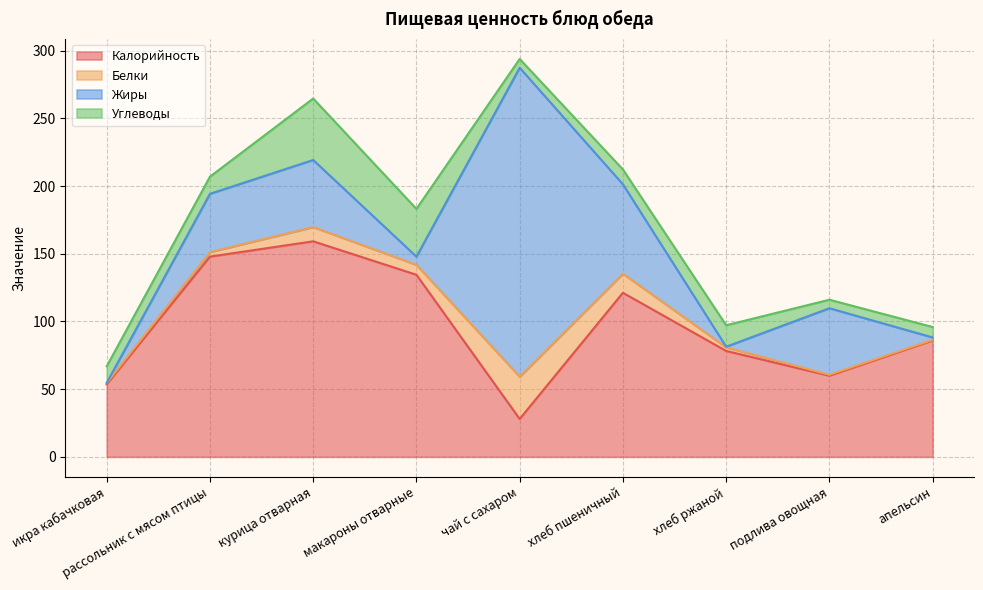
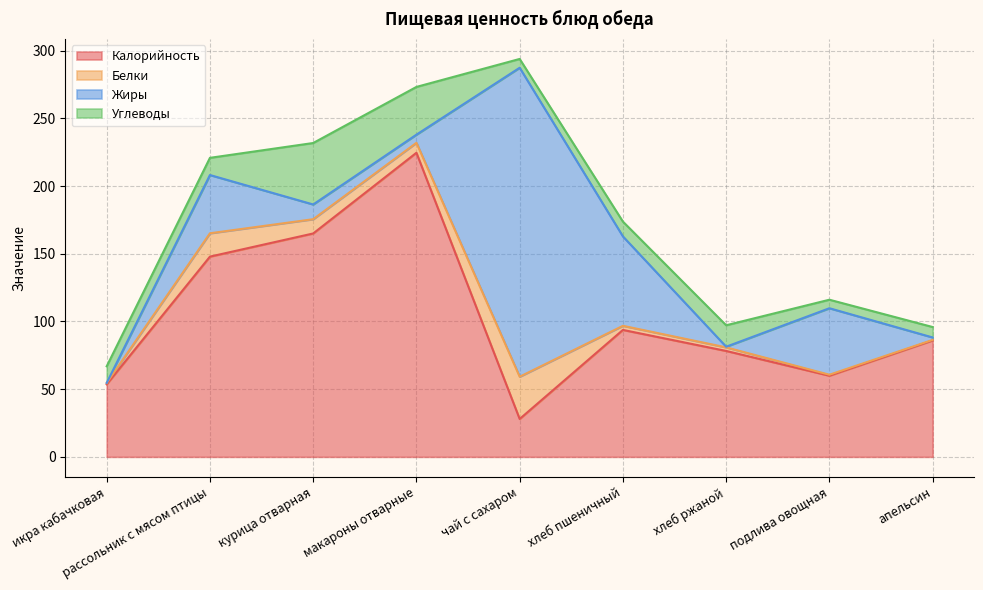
  {
    "Калорийность": {
      "рассольник с мясом птицы": 148,
-     "курица отварная": 159,
-     "макароны отварные": 135,
+     "курица отварная": 165,
+     "макароны отварные": 225,
      "чай с сахаром": 28,
-     "хлеб пшеничный": 121,
+     "хлеб пшеничный": 94,
      "хлеб ржаной": 78
    },
    "Белки": {
-     "рассольник с мясом птицы": 3,
+     "рассольник с мясом птицы": 17,
      "курица отварная": 11,
      "макароны отварные": 7,
      "чай с сахаром": 31,
-     "хлеб пшеничный": 14
+     "хлеб пшеничный": 3
    },
    "Жиры": {
      "рассольник с мясом птицы": 43,
-     "курица отварная": 50,
+     "курица отварная": 11,
      "макароны отварные": 6,
      "чай с сахаром": 228,
      "хлеб пшеничный": 66,
      "подлива овощная": 49
    },
    "Углеводы": {
      "икра кабачковая": 12,
      "рассольник с мясом птицы": 13,
      "курица отварная": 45,
      "макароны отварные": 35,
      "чай с сахаром": 7,
      "хлеб пшеничный": 11,
      "хлеб ржаной": 16,
      "подлива овощная": 6,
      "апельсин": 8
    }
  }
